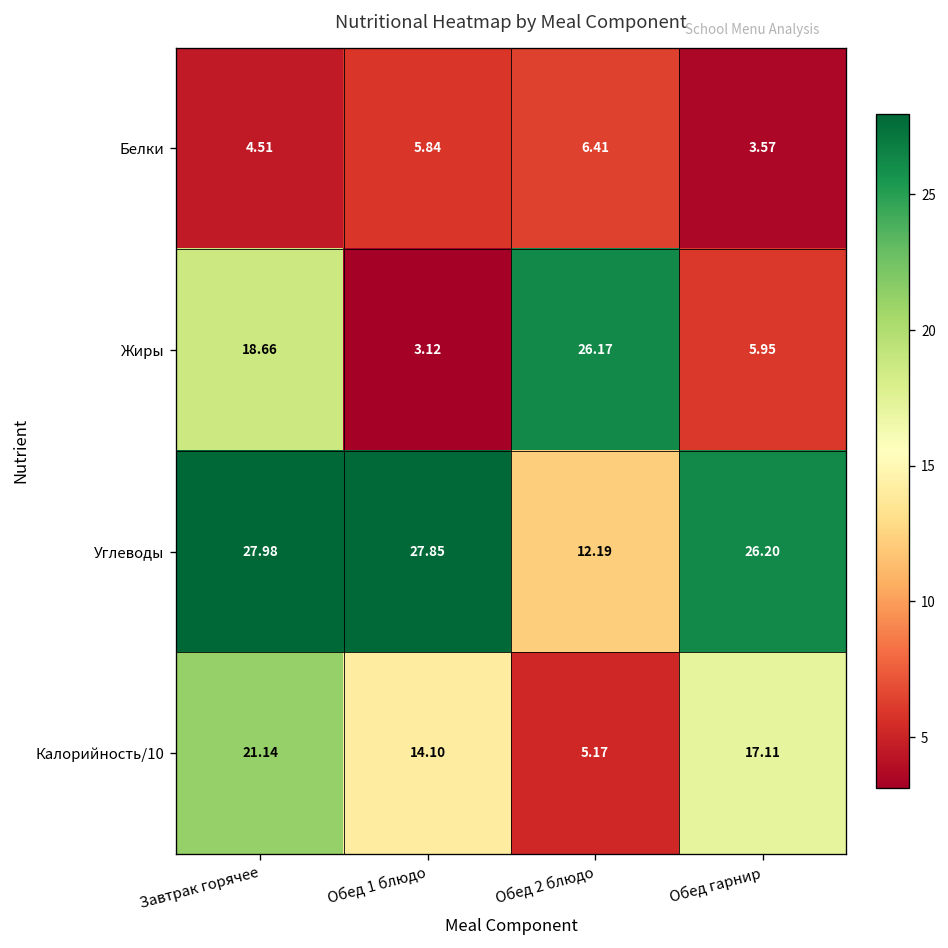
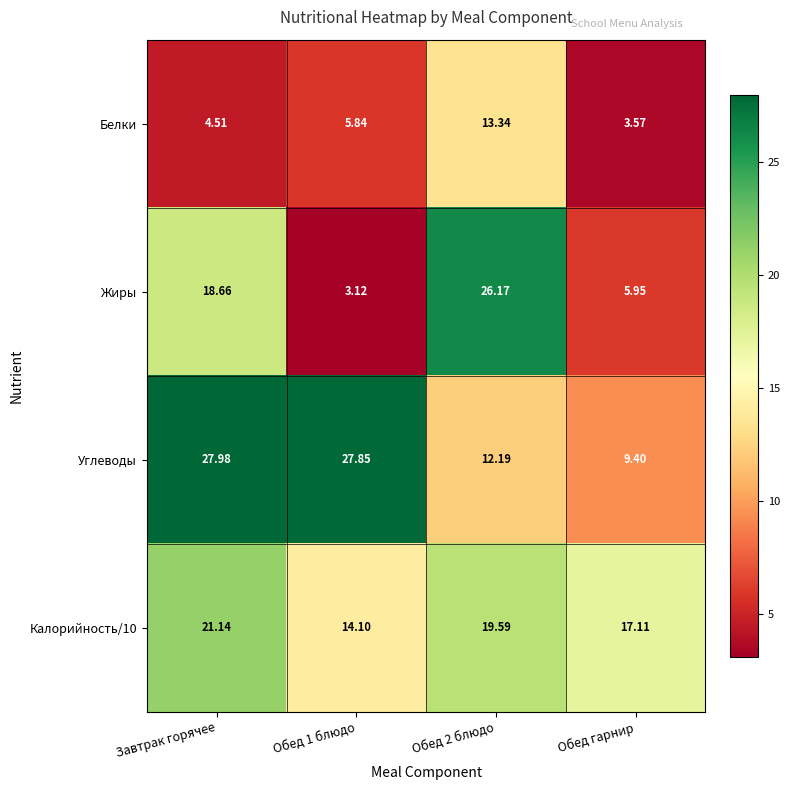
  {
    "Белки": {
      "Завтрак горячее": 4.51,
      "Обед 1 блюдо": 5.84,
-     "Обед 2 блюдо": 6.41,
+     "Обед 2 блюдо": 13.34,
      "Обед гарнир": 3.57
    },
    "Жиры": {
      "Завтрак горячее": 18.66,
      "Обед 1 блюдо": 3.12,
      "Обед 2 блюдо": 26.17,
      "Обед гарнир": 5.95
    },
    "Углеводы": {
      "Завтрак горячее": 27.98,
      "Обед 1 блюдо": 27.85,
      "Обед 2 блюдо": 12.19,
-     "Обед гарнир": 26.20
+     "Обед гарнир": 9.40
    },
    "Калорийность/10": {
      "Завтрак горячее": 21.14,
      "Обед 1 блюдо": 14.10,
-     "Обед 2 блюдо": 5.17,
+     "Обед 2 блюдо": 19.59,
      "Обед гарнир": 17.11
    }
  }
